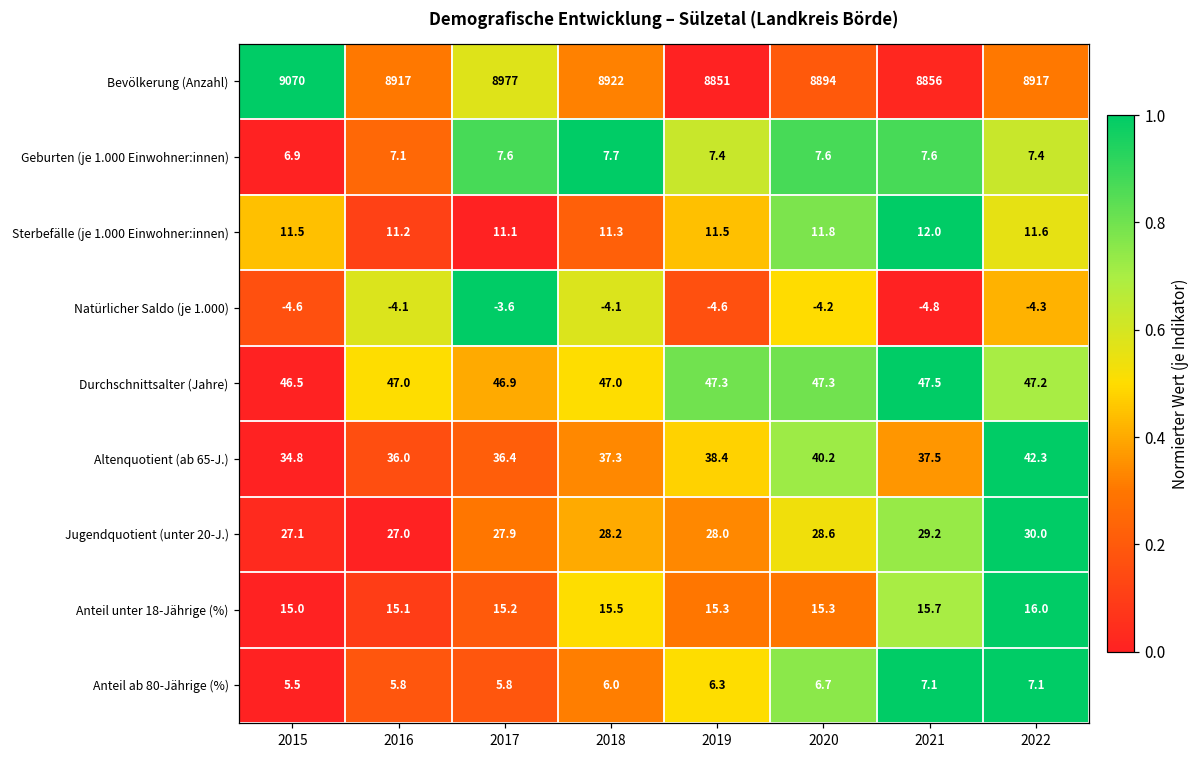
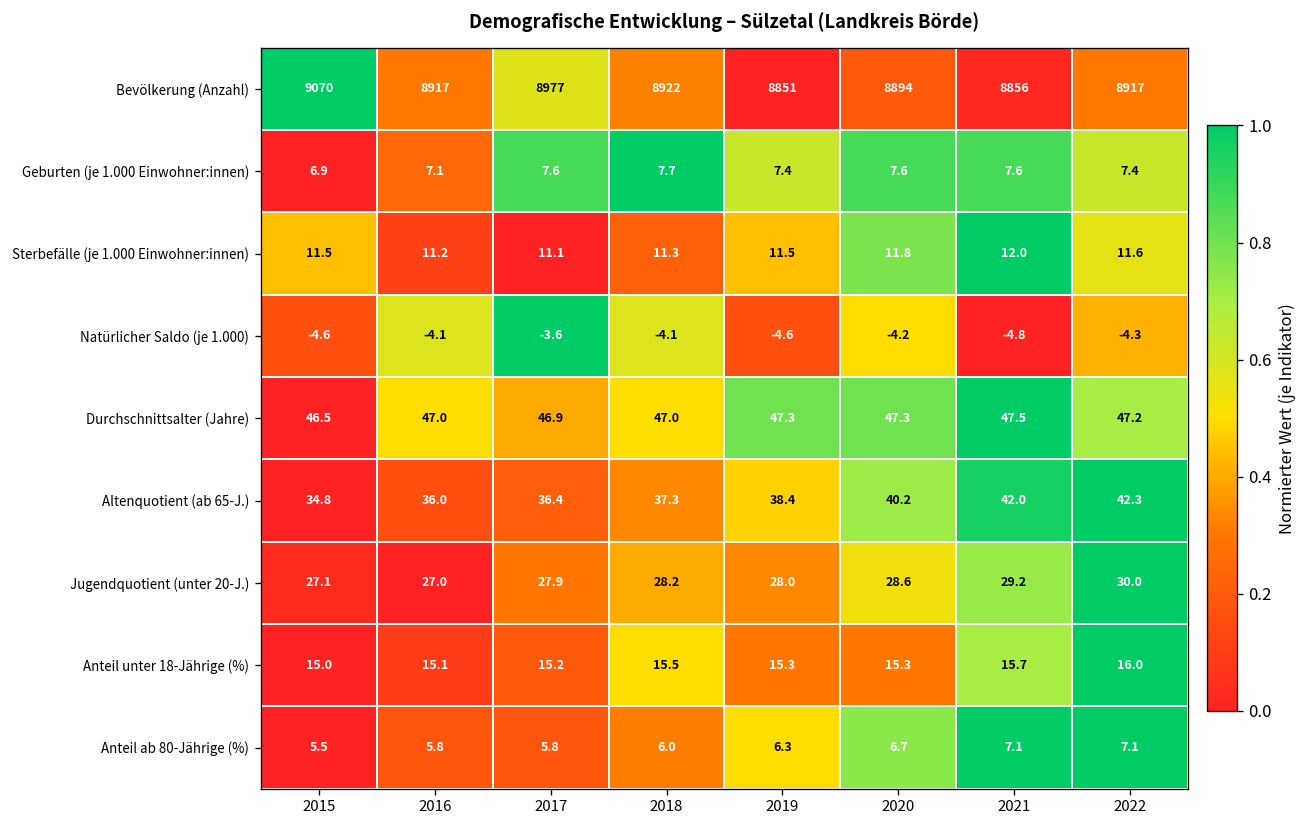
  {
    "Bevölkerung (Anzahl)": {
      "2015": 9070,
      "2016": 8917,
      "2017": 8977,
      "2018": 8922,
      "2019": 8851,
      "2020": 8894,
      "2021": 8856,
      "2022": 8917
    },
    "Geburten (je 1.000 Einwohner:innen)": {
      "2015": 6.9,
      "2016": 7.1,
      "2017": 7.6,
      "2018": 7.7,
      "2019": 7.4,
      "2020": 7.6,
      "2021": 7.6,
      "2022": 7.4
    },
    "Sterbefälle (je 1.000 Einwohner:innen)": {
      "2015": 11.5,
      "2016": 11.2,
      "2017": 11.1,
      "2018": 11.3,
      "2019": 11.5,
      "2020": 11.8,
      "2021": 12.0,
      "2022": 11.6
    },
    "Natürlicher Saldo (je 1.000)": {
      "2015": -4.6,
      "2016": -4.1,
      "2017": -3.6,
      "2018": -4.1,
      "2019": -4.6,
      "2020": -4.2,
      "2021": -4.8,
      "2022": -4.3
    },
    "Durchschnittsalter (Jahre)": {
      "2015": 46.5,
      "2016": 47.0,
      "2017": 46.9,
      "2018": 47.0,
      "2019": 47.3,
      "2020": 47.3,
      "2021": 47.5,
      "2022": 47.2
    },
    "Altenquotient (ab 65-J.)": {
      "2015": 34.8,
      "2016": 36.0,
      "2017": 36.4,
      "2018": 37.3,
      "2019": 38.4,
      "2020": 40.2,
-     "2021": 37.5,
+     "2021": 42.0,
      "2022": 42.3
    },
    "Jugendquotient (unter 20-J.)": {
      "2015": 27.1,
      "2016": 27.0,
      "2017": 27.9,
      "2018": 28.2,
      "2019": 28.0,
      "2020": 28.6,
      "2021": 29.2,
      "2022": 30.0
    },
    "Anteil unter 18-Jährige (%)": {
      "2015": 15.0,
      "2016": 15.1,
      "2017": 15.2,
      "2018": 15.5,
      "2019": 15.3,
      "2020": 15.3,
      "2021": 15.7,
      "2022": 16.0
    },
    "Anteil ab 80-Jährige (%)": {
      "2015": 5.5,
      "2016": 5.8,
      "2017": 5.8,
      "2018": 6.0,
      "2019": 6.3,
      "2020": 6.7,
      "2021": 7.1,
      "2022": 7.1
    }
  }
